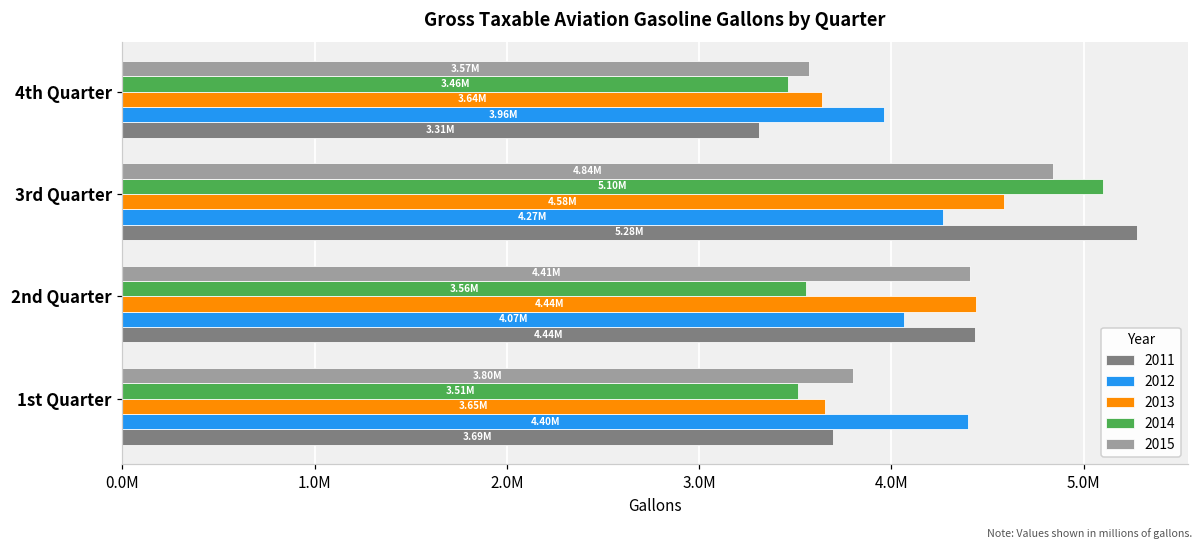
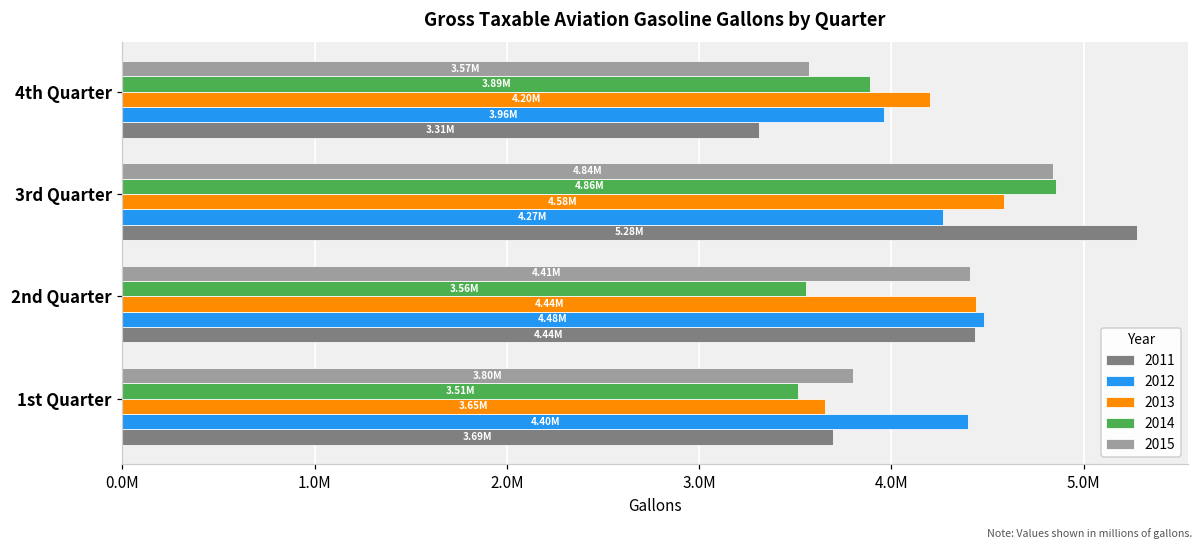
  {
    "2012": {
      "4th Quarter": "3.96M",
      "3rd Quarter": "4.27M",
-     "2nd Quarter": "4.07M",
+     "2nd Quarter": "4.48M",
      "1st Quarter": "4.40M"
    },
    "2013": {
-     "4th Quarter": "3.64M",
+     "4th Quarter": "4.20M",
      "3rd Quarter": "4.58M",
      "2nd Quarter": "4.44M",
      "1st Quarter": "3.65M"
    },
    "2014": {
-     "4th Quarter": "3.46M",
-     "3rd Quarter": "5.10M",
+     "4th Quarter": "3.89M",
+     "3rd Quarter": "4.86M",
      "2nd Quarter": "3.56M",
      "1st Quarter": "3.51M"
    }
  }
